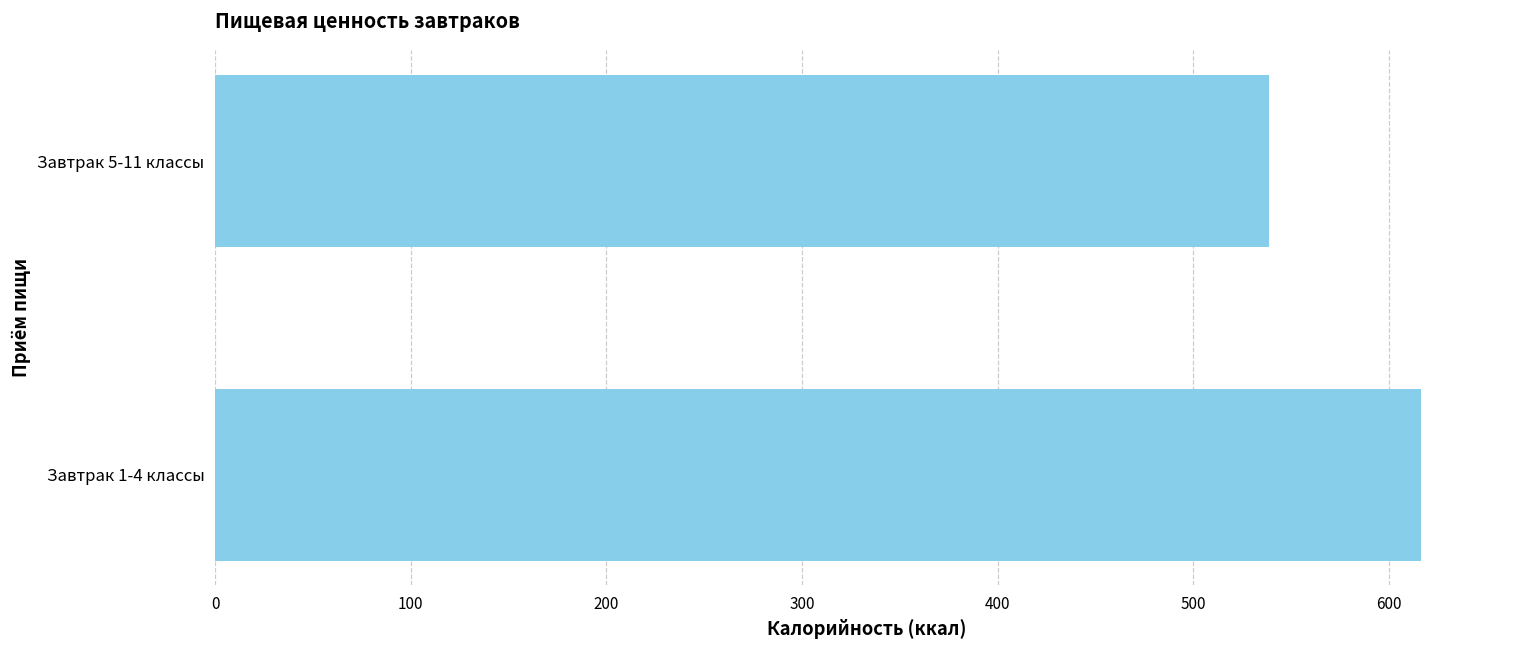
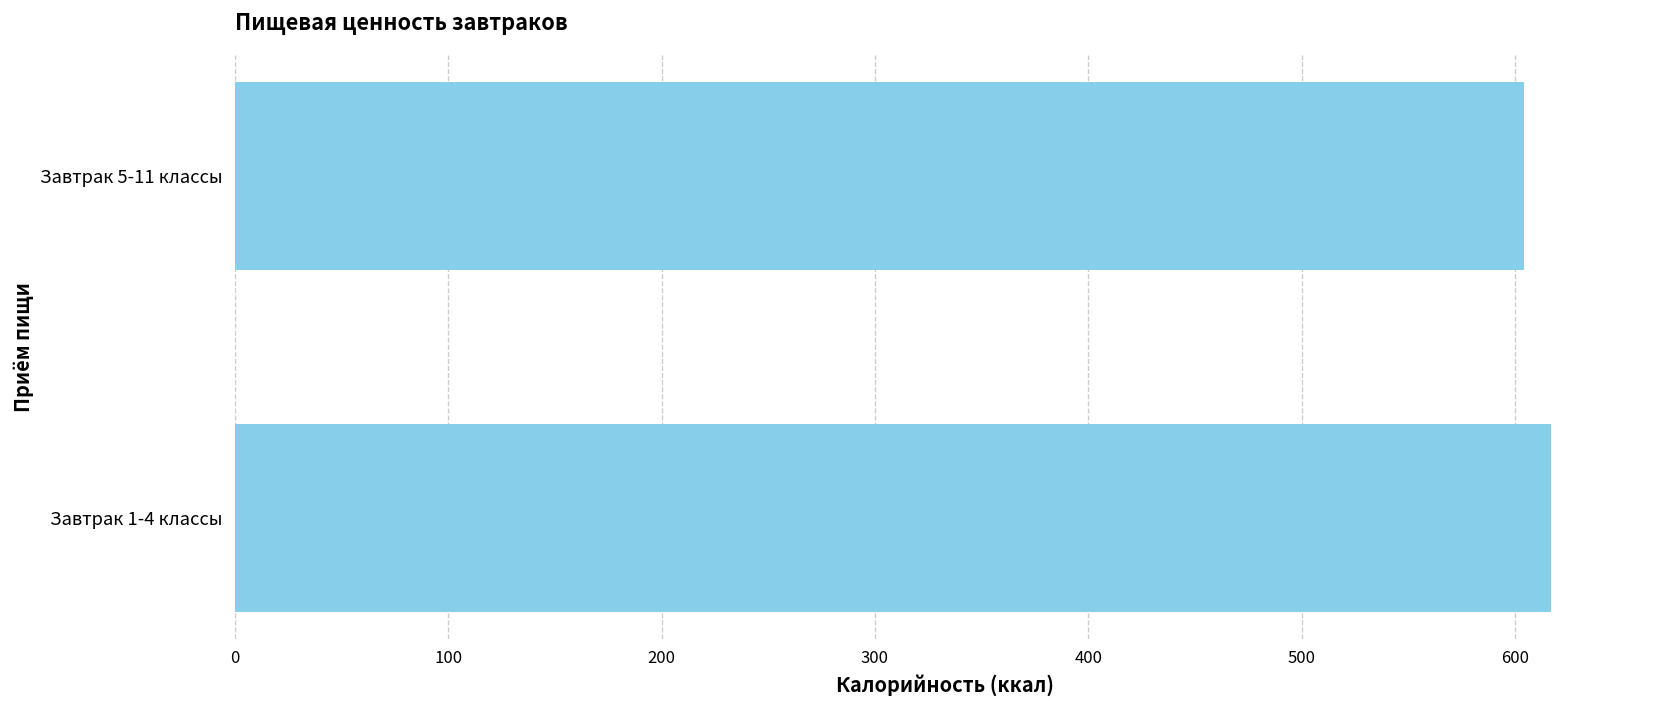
  {
-   "Завтрак 5-11 классы": 539,
+   "Завтрак 5-11 классы": 604,
    "Завтрак 1-4 классы": 617
  }
